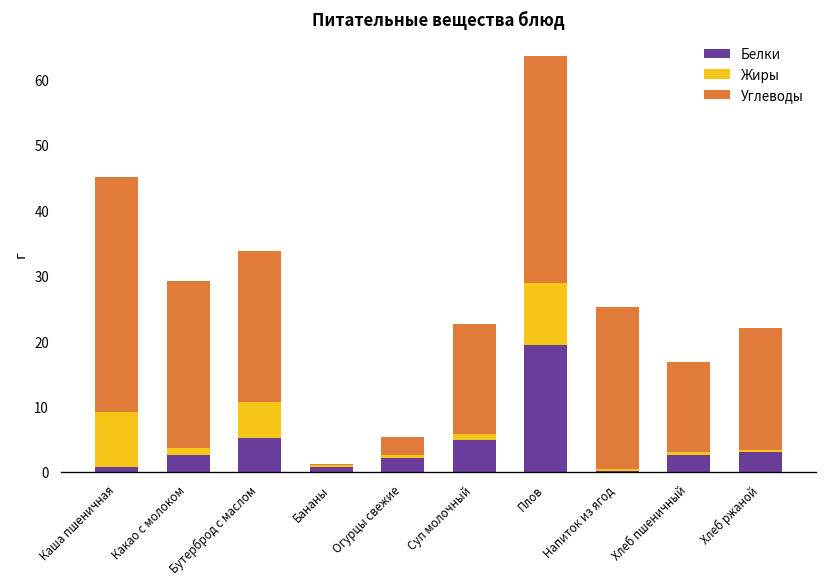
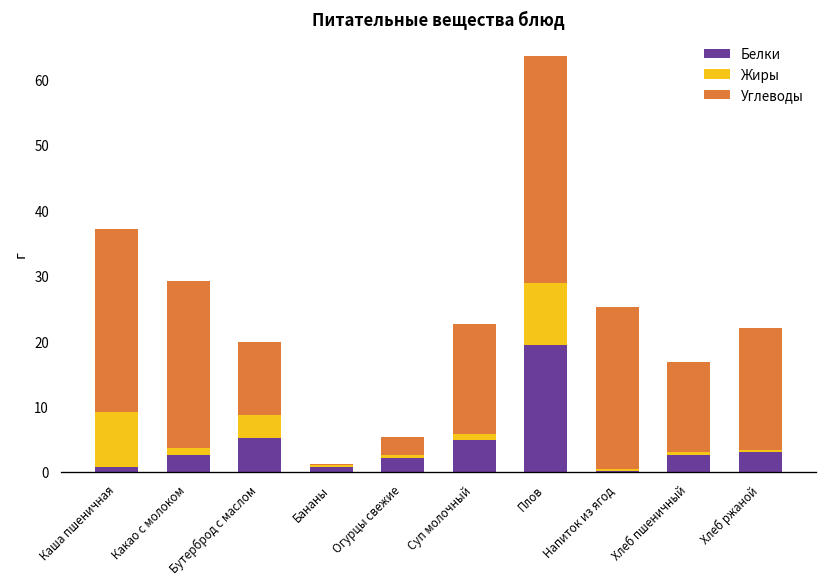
  {
    "Белки": {
      "Каша пшеничная": 1,
      "Какао с молоком": 3,
      "Бутерброд с маслом": 5,
      "Бананы": 1,
      "Огурцы свежие": 2,
      "Суп молочный": 5,
      "Плов": 19,
      "Хлеб пшеничный": 3,
      "Хлеб ржаной": 3
    },
    "Жиры": {
      "Каша пшеничная": 8,
      "Какао с молоком": 1,
-     "Бутерброд с маслом": 6,
+     "Бутерброд с маслом": 4,
      "Огурцы свежие": 0,
      "Суп молочный": 1,
      "Плов": 10,
      "Хлеб пшеничный": 0
    },
    "Углеводы": {
-     "Каша пшеничная": 36,
+     "Каша пшеничная": 28,
      "Какао с молоком": 25,
-     "Бутерброд с маслом": 23,
+     "Бутерброд с маслом": 11,
      "Огурцы свежие": 3,
      "Суп молочный": 17,
      "Плов": 35,
      "Напиток из ягод": 25,
      "Хлеб пшеничный": 14,
      "Хлеб ржаной": 19
    }
  }
